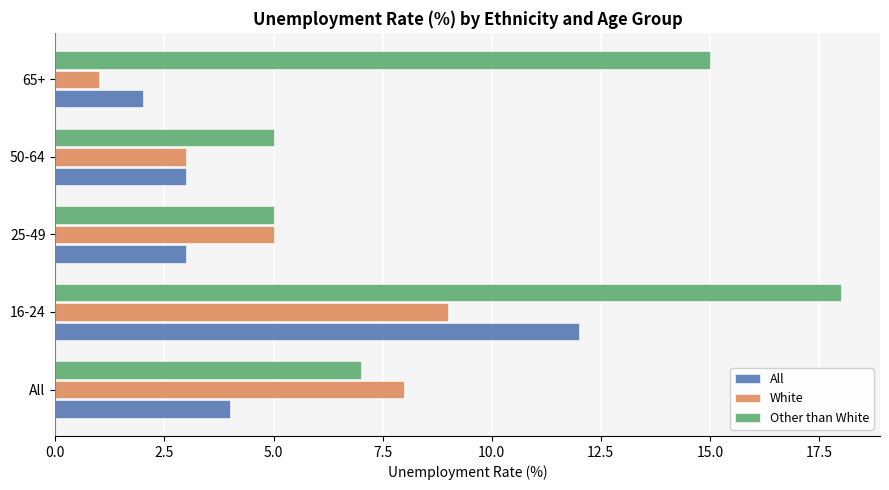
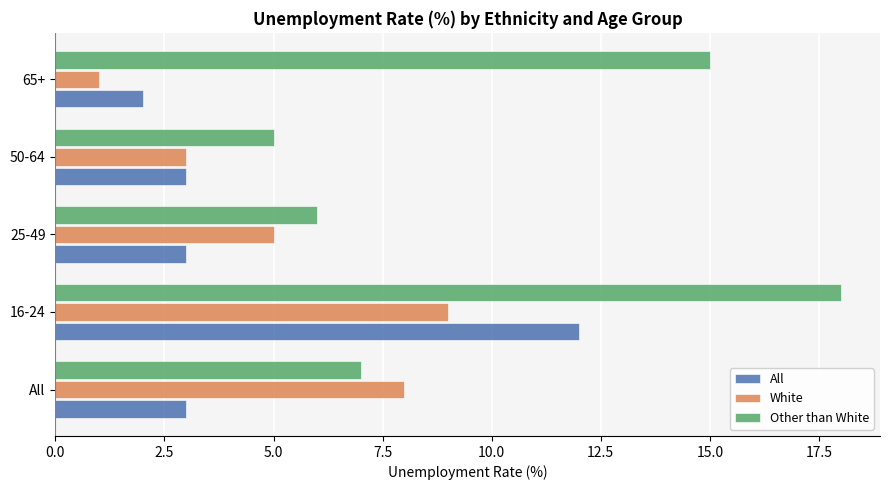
  {
    "All": {
      "65+": 2,
      "50-64": 3,
      "25-49": 3,
      "16-24": 12,
-     "All": 4
+     "All": 3
    },
    "White": {
      "65+": 1,
      "50-64": 3,
      "25-49": 5,
      "16-24": 9,
      "All": 8
    },
    "Other than White": {
      "65+": 15,
      "50-64": 5,
-     "25-49": 5,
+     "25-49": 6,
      "16-24": 18,
      "All": 7
    }
  }
